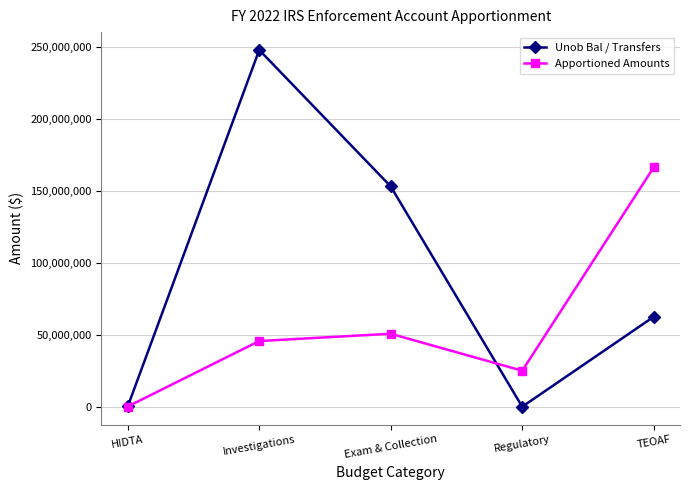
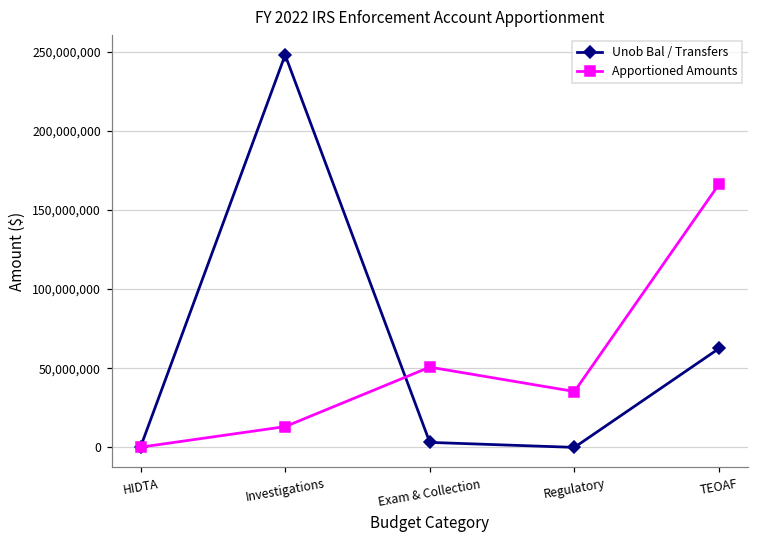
  {
    "Unob Bal / Transfers": {
      "Investigations": "248,000,000",
-     "Exam & Collection": "153,000,000",
+     "Exam & Collection": "3,000,000",
      "Regulatory": "0",
      "TEOAF": "63,000,000"
    },
    "Apportioned Amounts": {
-     "Investigations": "46,000,000",
+     "Investigations": "13,000,000",
      "Exam & Collection": "51,000,000",
-     "Regulatory": "25,000,000",
+     "Regulatory": "35,000,000",
      "TEOAF": "166,000,000"
    }
  }
